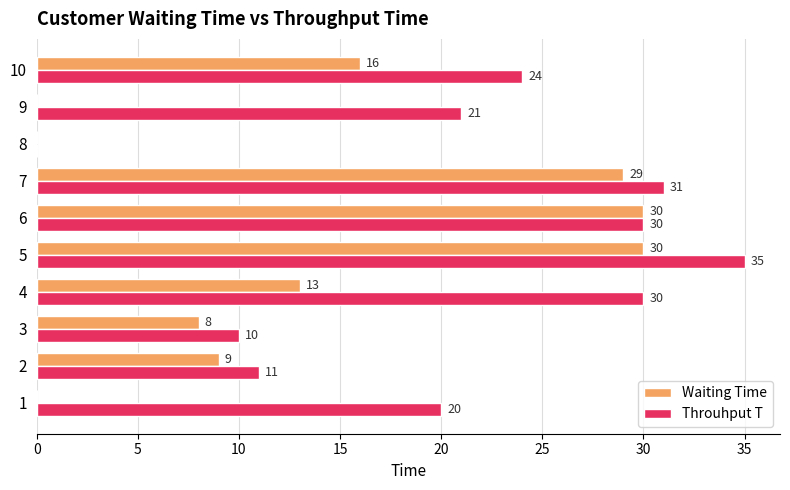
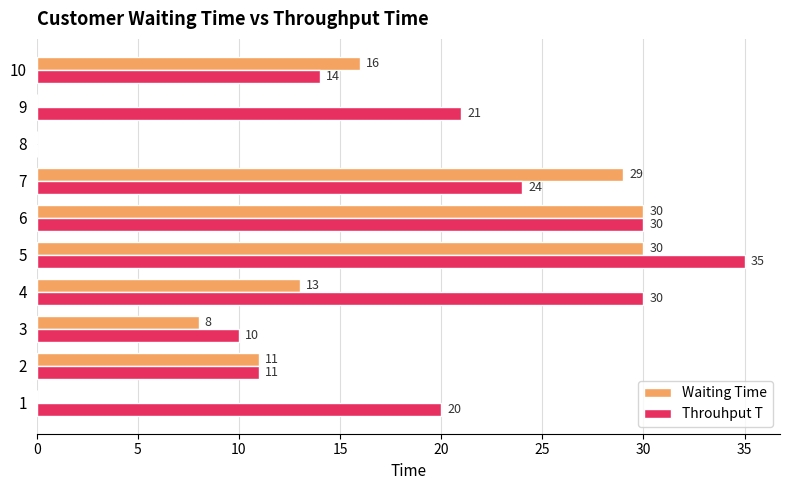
  {
    "Waiting Time": {
      "10": 16,
      "7": 29,
      "6": 30,
      "5": 30,
      "4": 13,
      "3": 8,
-     "2": 9
+     "2": 11
    },
    "Throuhput T": {
-     "10": 24,
+     "10": 14,
      "9": 21,
-     "7": 31,
+     "7": 24,
      "6": 30,
      "5": 35,
      "4": 30,
      "3": 10,
      "2": 11,
      "1": 20
    }
  }
